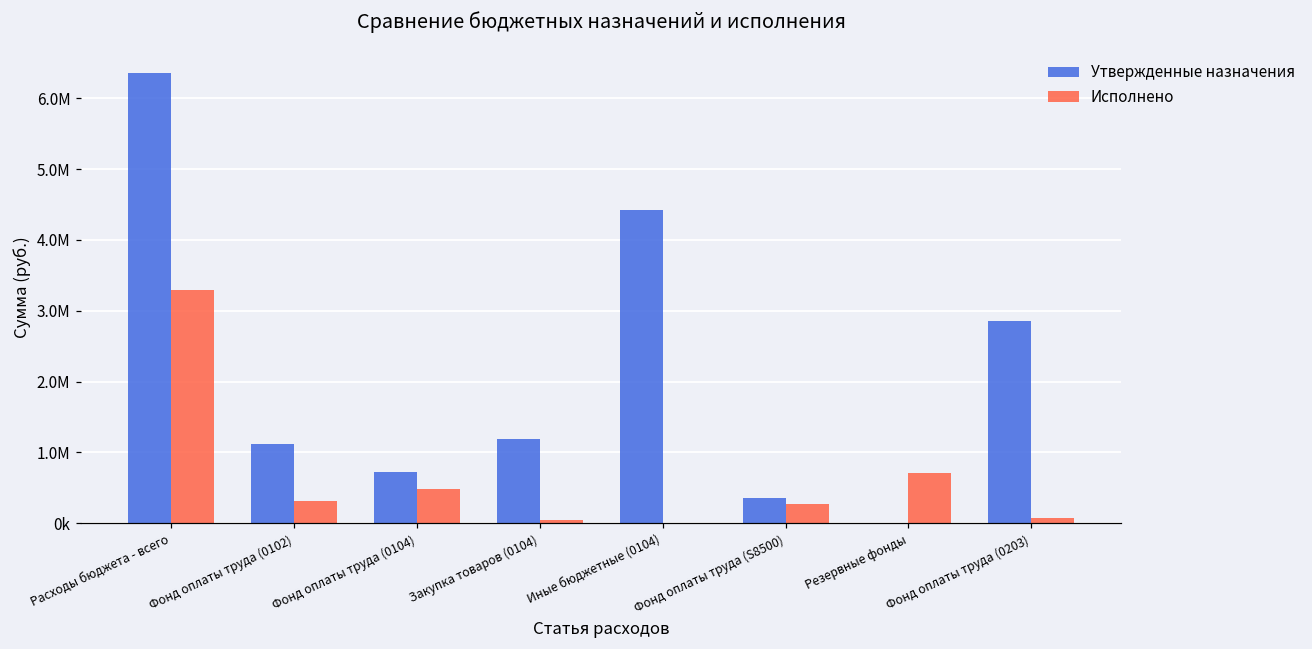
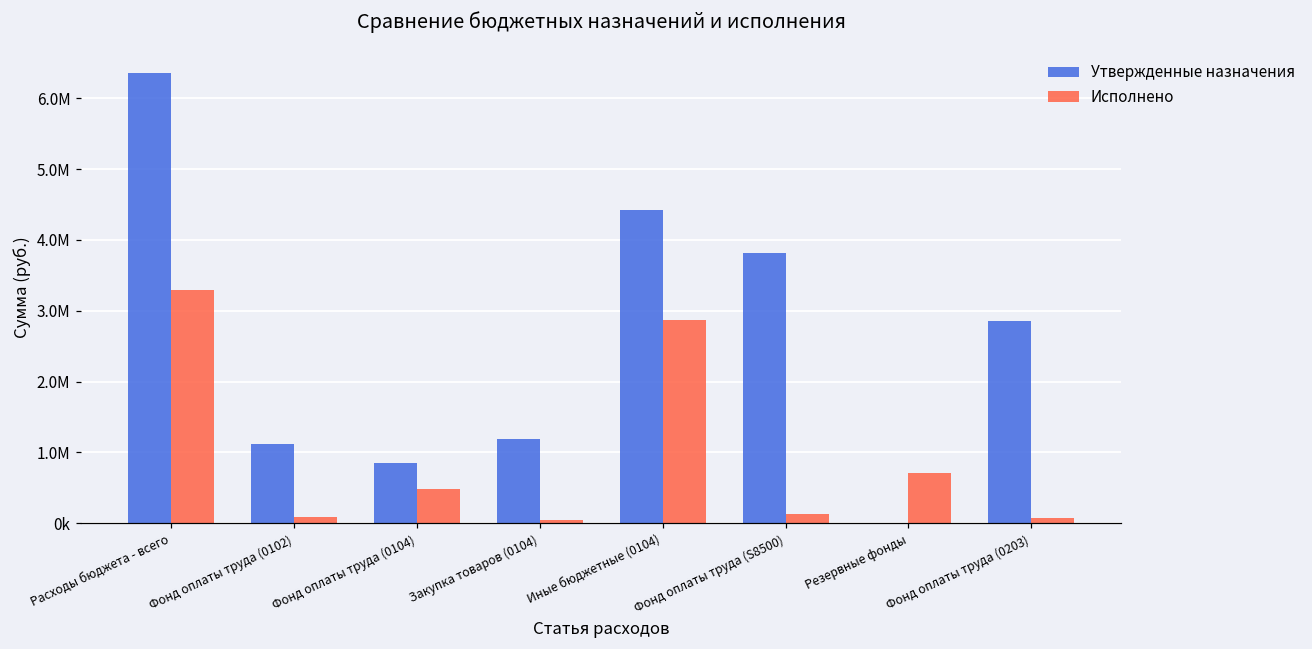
  {
    "Утвержденные назначения": {
      "Расходы бюджета - всего": 6400000,
      "Фонд оплаты труда (0102)": 1100000,
-     "Фонд оплаты труда (0104)": 700000,
+     "Фонд оплаты труда (0104)": 800000,
      "Закупка товаров (0104)": 1200000,
      "Иные бюджетные (0104)": 4400000,
-     "Фонд оплаты труда (S8500)": 300000,
+     "Фонд оплаты труда (S8500)": 3800000,
      "Фонд оплаты труда (0203)": 2900000
    },
    "Исполнено": {
      "Расходы бюджета - всего": 3300000,
-     "Фонд оплаты труда (0102)": 300000,
+     "Фонд оплаты труда (0102)": 100000,
      "Фонд оплаты труда (0104)": 500000,
      "Закупка товаров (0104)": 0,
-     "Иные бюджетные (0104)": 0,
-     "Фонд оплаты труда (S8500)": 300000,
+     "Иные бюджетные (0104)": 2900000,
+     "Фонд оплаты труда (S8500)": 100000,
      "Резервные фонды": 700000,
      "Фонд оплаты труда (0203)": 100000
    }
  }
